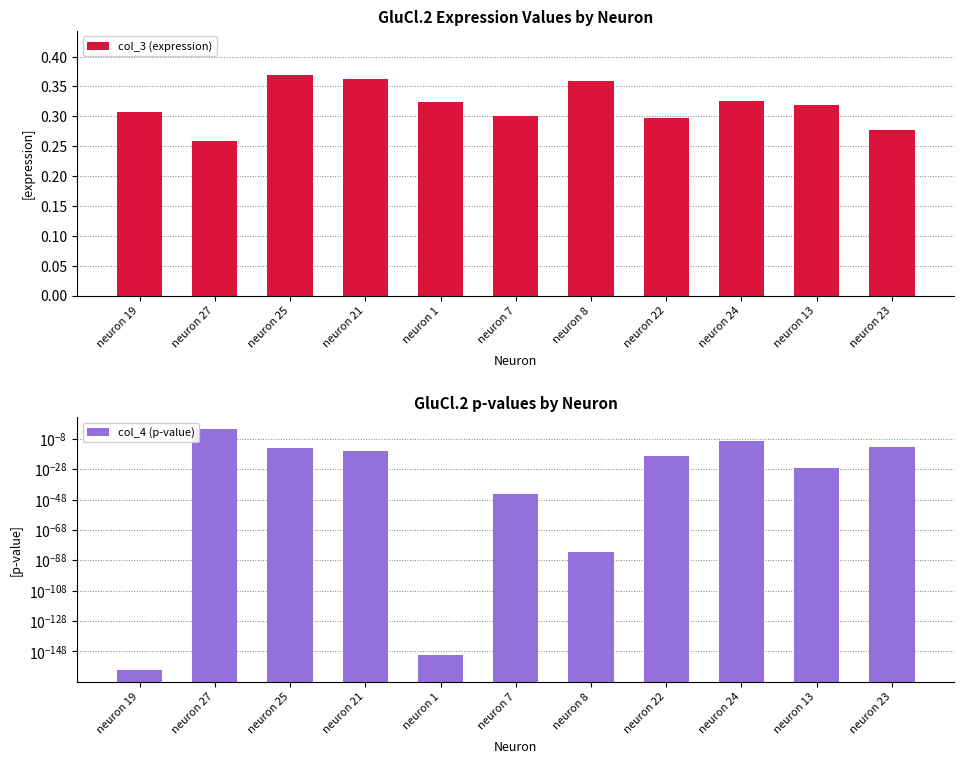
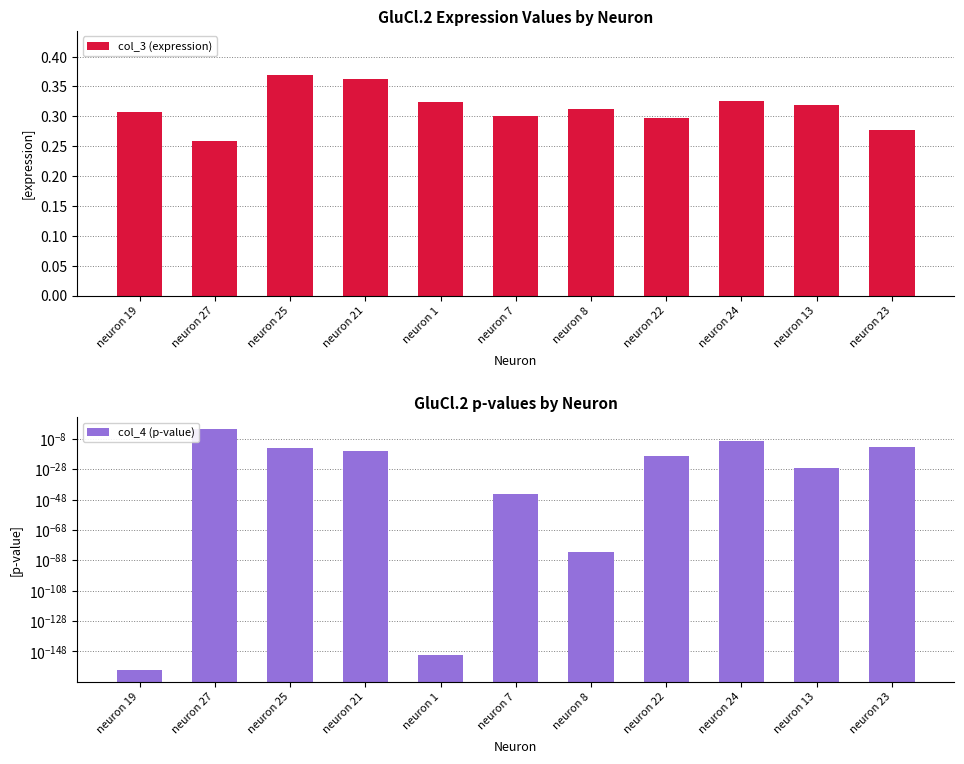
  {
    "GluCl.2 Expression Values by Neuron": {
      "neuron 19": 0.31,
      "neuron 27": 0.26,
      "neuron 25": 0.37,
      "neuron 21": 0.36,
      "neuron 1": 0.32,
      "neuron 7": 0.30,
-     "neuron 8": 0.36,
+     "neuron 8": 0.31,
      "neuron 22": 0.30,
      "neuron 24": 0.33,
      "neuron 13": 0.32,
      "neuron 23": 0.28
    }
  }
